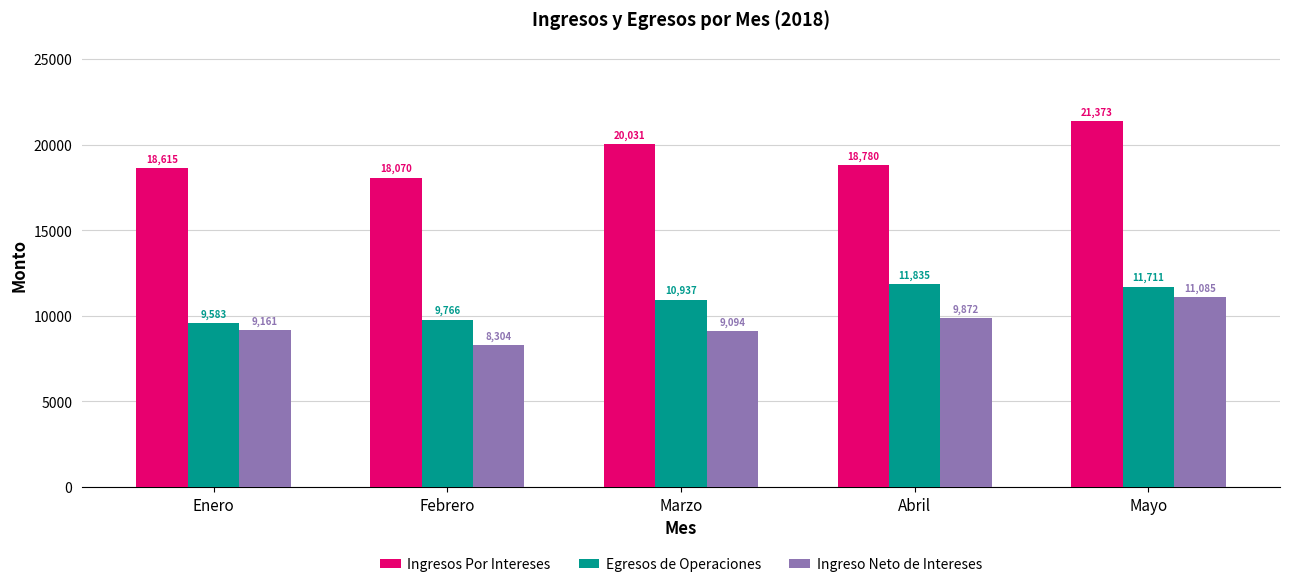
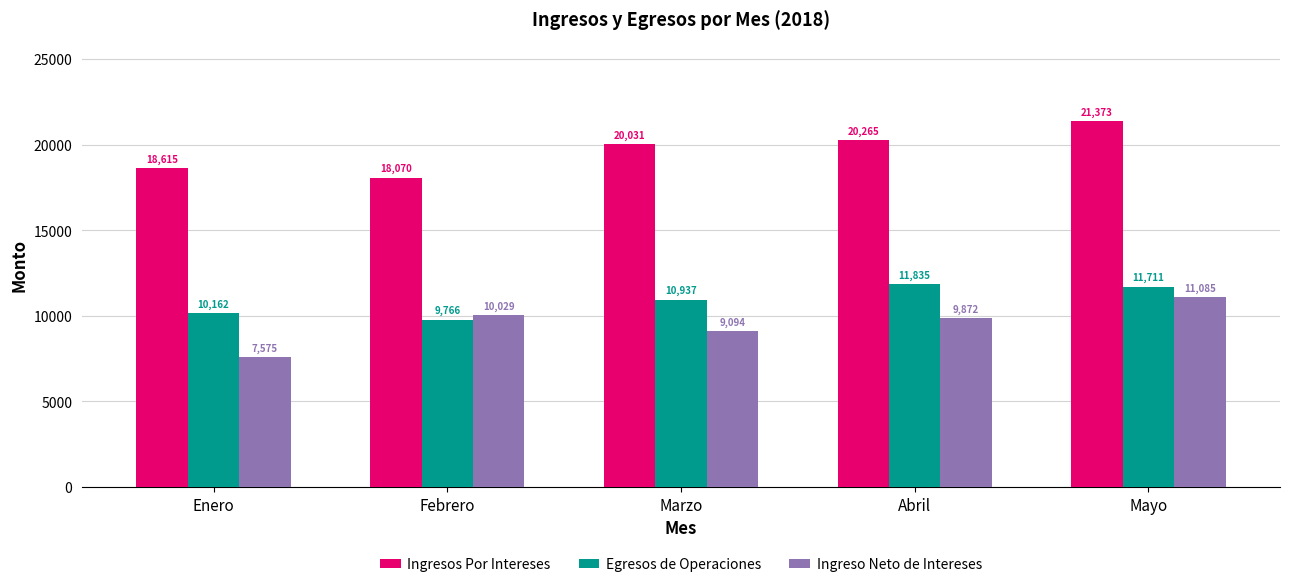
  {
    "Ingresos Por Intereses": {
      "Enero": "18,615",
      "Febrero": "18,070",
      "Marzo": "20,031",
-     "Abril": "18,780",
+     "Abril": "20,265",
      "Mayo": "21,373"
    },
    "Egresos de Operaciones": {
-     "Enero": "9,583",
+     "Enero": "10,162",
      "Febrero": "9,766",
      "Marzo": "10,937",
      "Abril": "11,835",
      "Mayo": "11,711"
    },
    "Ingreso Neto de Intereses": {
-     "Enero": "9,161",
-     "Febrero": "8,304",
+     "Enero": "7,575",
+     "Febrero": "10,029",
      "Marzo": "9,094",
      "Abril": "9,872",
      "Mayo": "11,085"
    }
  }
